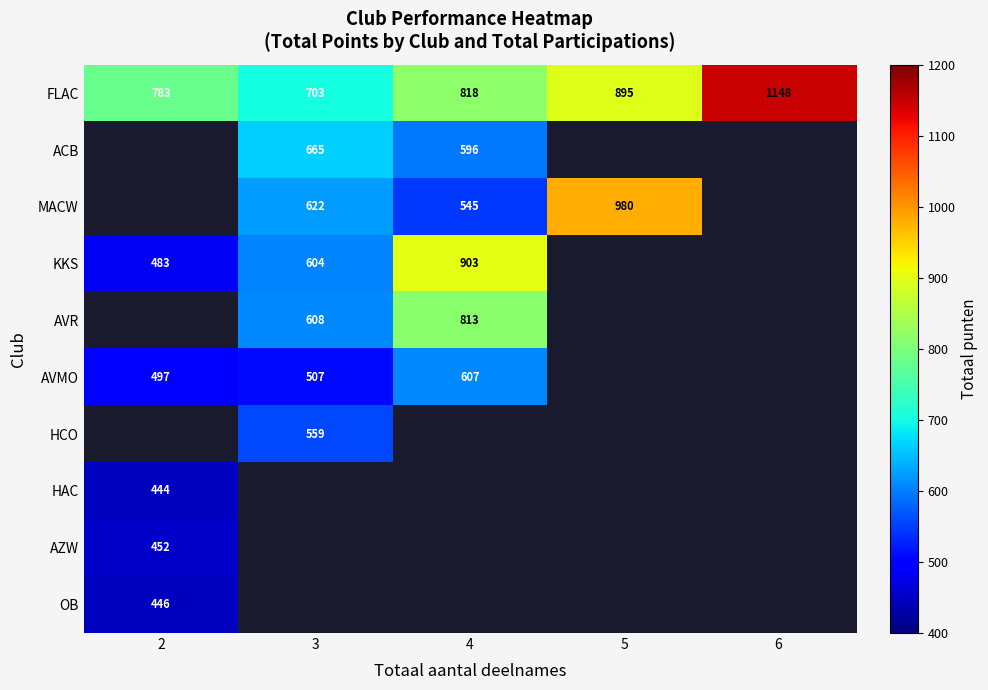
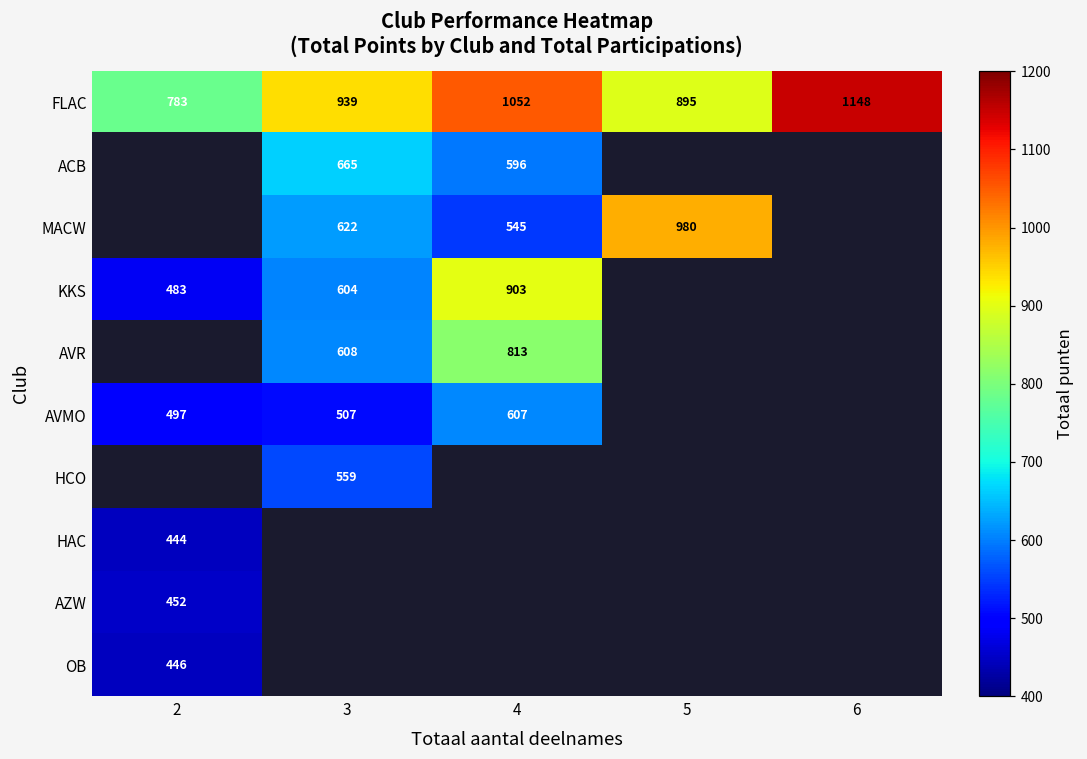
  {
    "FLAC": {
      "2": 783,
-     "3": 703,
-     "4": 818,
+     "3": 939,
+     "4": 1052,
      "5": 895,
      "6": 1148
    },
    "ACB": {
      "3": 665,
      "4": 596
    },
    "MACW": {
      "3": 622,
      "4": 545,
      "5": 980
    },
    "KKS": {
      "2": 483,
      "3": 604,
      "4": 903
    },
    "AVR": {
      "3": 608,
      "4": 813
    },
    "AVMO": {
      "2": 497,
      "3": 507,
      "4": 607
    },
    "HCO": {
      "3": 559
    },
    "HAC": {
      "2": 444
    },
    "AZW": {
      "2": 452
    },
    "OB": {
      "2": 446
    }
  }
